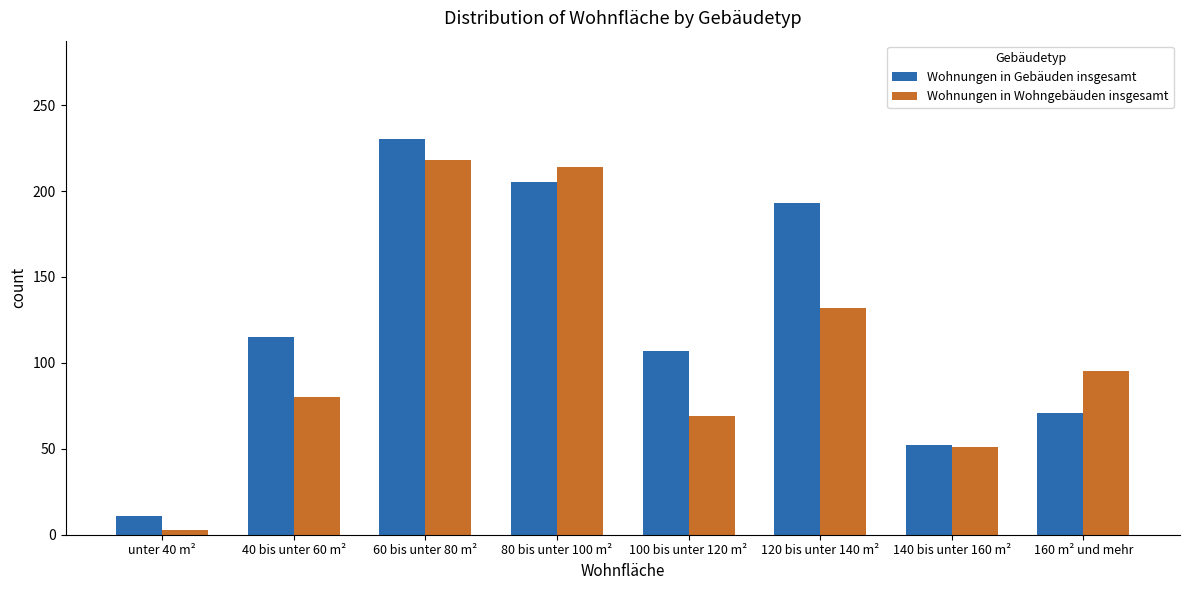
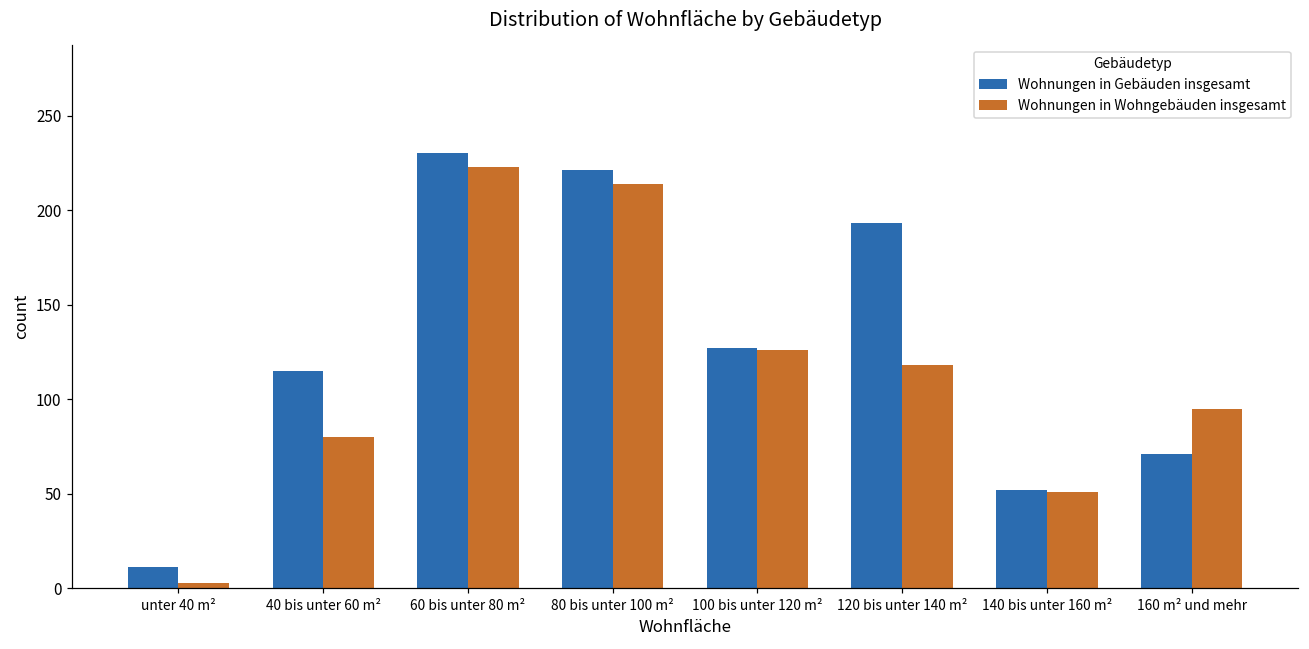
  {
    "Wohnungen in Gebäuden insgesamt": {
      "unter 40 m²": 11,
      "40 bis unter 60 m²": 115,
      "60 bis unter 80 m²": 230,
-     "80 bis unter 100 m²": 205,
-     "100 bis unter 120 m²": 107,
+     "80 bis unter 100 m²": 221,
+     "100 bis unter 120 m²": 127,
      "120 bis unter 140 m²": 193,
      "140 bis unter 160 m²": 52,
      "160 m² und mehr": 71
    },
    "Wohnungen in Wohngebäuden insgesamt": {
      "unter 40 m²": 3,
      "40 bis unter 60 m²": 80,
-     "60 bis unter 80 m²": 218,
+     "60 bis unter 80 m²": 223,
      "80 bis unter 100 m²": 214,
-     "100 bis unter 120 m²": 69,
-     "120 bis unter 140 m²": 132,
+     "100 bis unter 120 m²": 126,
+     "120 bis unter 140 m²": 118,
      "140 bis unter 160 m²": 51,
      "160 m² und mehr": 95
    }
  }
